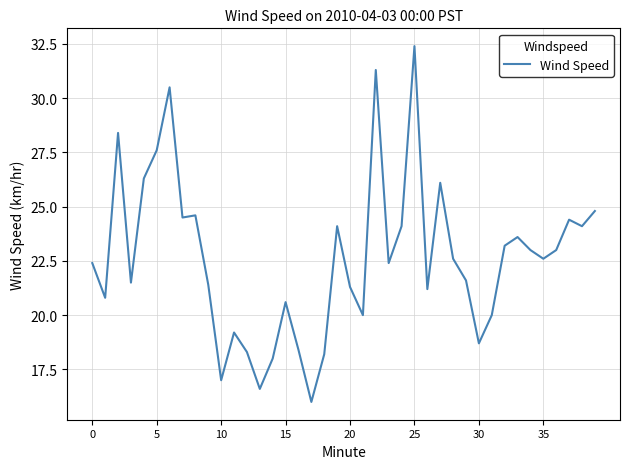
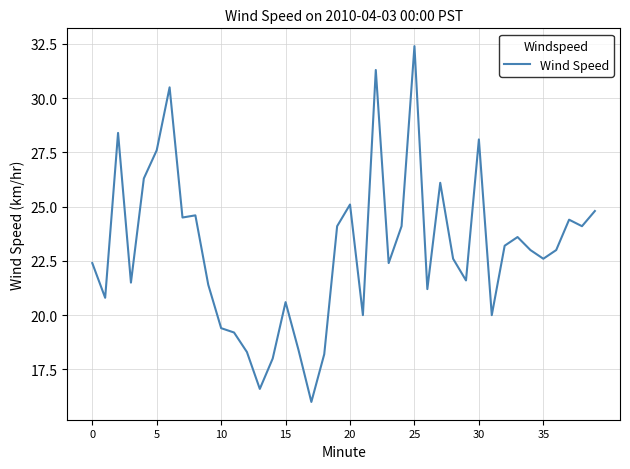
  {
    "0": 22.4,
    "5": 27.6,
-   "10": 17.0,
+   "10": 19.4,
    "15": 20.6,
-   "20": 21.3,
+   "20": 25.1,
    "25": 32.4,
-   "30": 18.7,
+   "30": 28.1,
    "35": 22.6
  }
